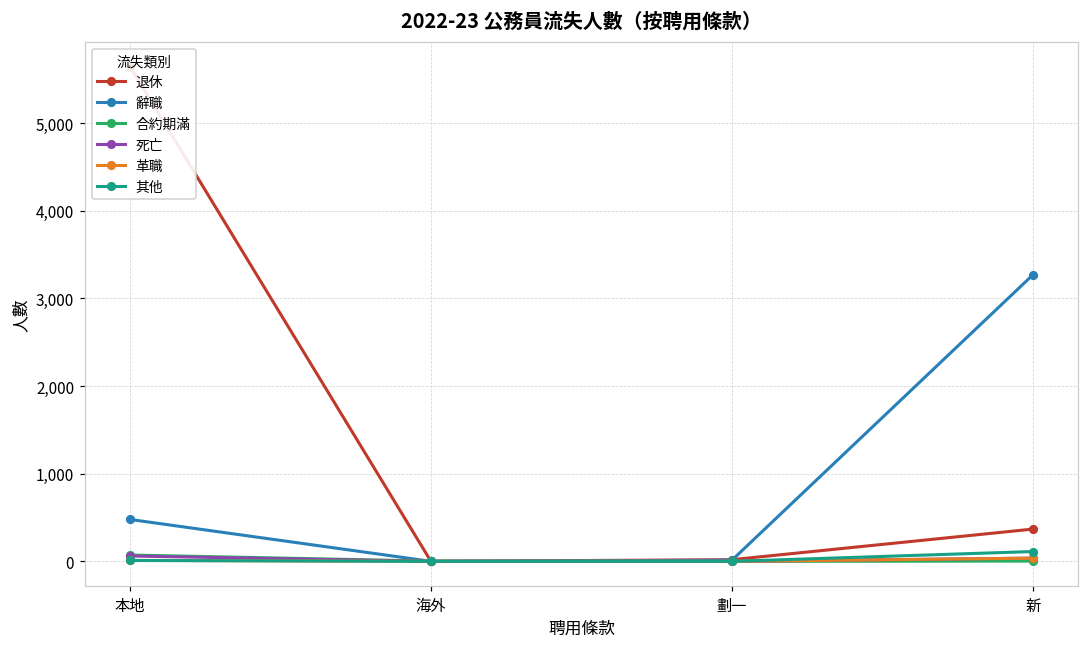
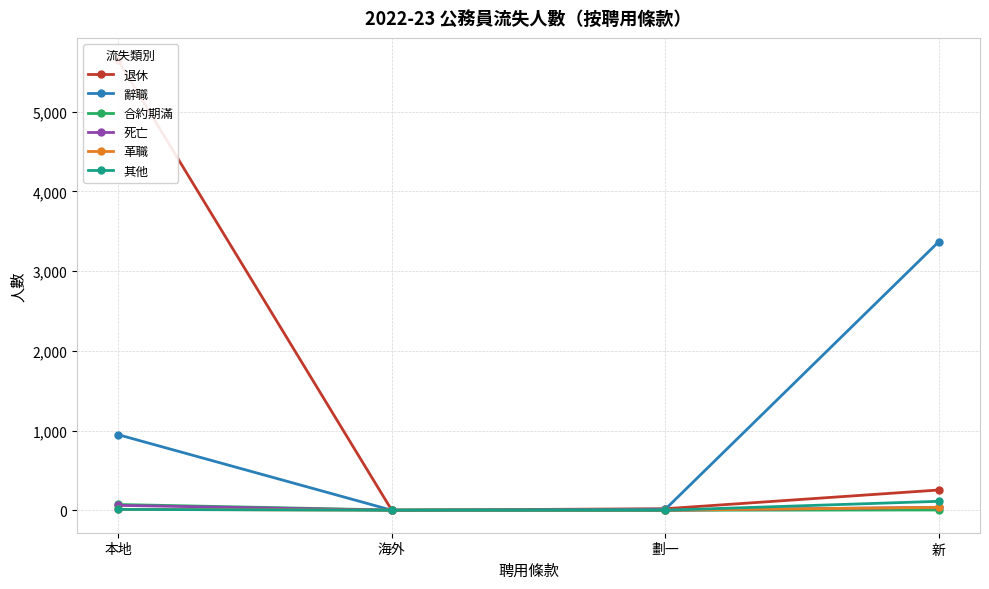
  {
    "退休": {
-     "新": "400"
+     "新": "300"
    },
    "辭職": {
-     "本地": "500",
-     "新": "3,300"
+     "本地": "900",
+     "新": "3,400"
    }
  }
